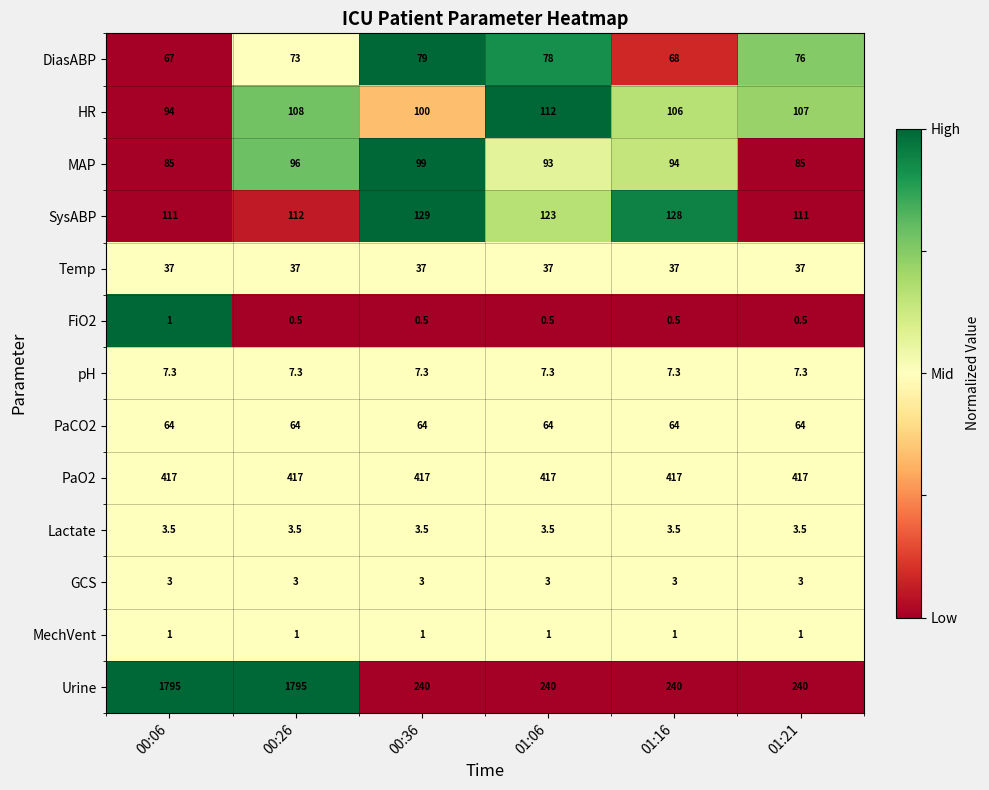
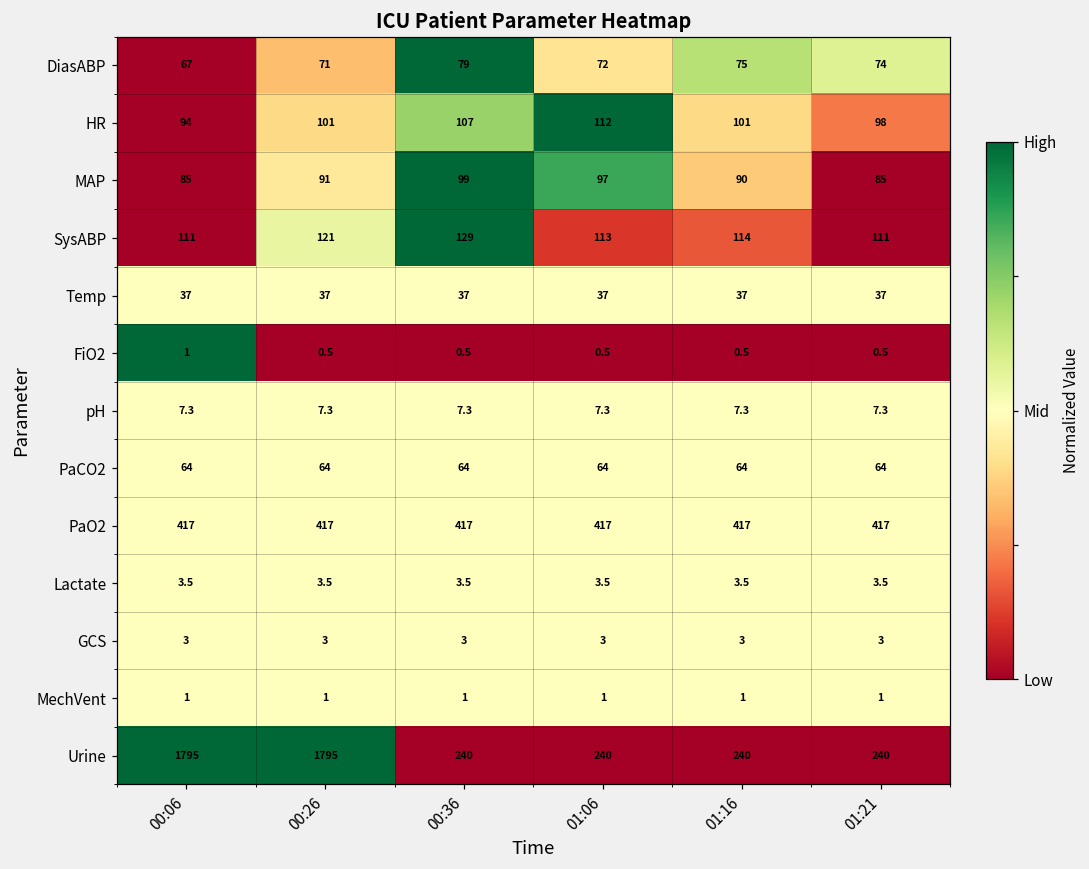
  {
    "DiasABP": {
      "00:06": 67,
-     "00:26": 73,
+     "00:26": 71,
      "00:36": 79,
-     "01:06": 78,
-     "01:16": 68,
-     "01:21": 76
+     "01:06": 72,
+     "01:16": 75,
+     "01:21": 74
    },
    "HR": {
      "00:06": 94,
-     "00:26": 108,
-     "00:36": 100,
+     "00:26": 101,
+     "00:36": 107,
      "01:06": 112,
-     "01:16": 106,
-     "01:21": 107
+     "01:16": 101,
+     "01:21": 98
    },
    "MAP": {
      "00:06": 85,
-     "00:26": 96,
+     "00:26": 91,
      "00:36": 99,
-     "01:06": 93,
-     "01:16": 94,
+     "01:06": 97,
+     "01:16": 90,
      "01:21": 85
    },
    "SysABP": {
      "00:06": 111,
-     "00:26": 112,
+     "00:26": 121,
      "00:36": 129,
-     "01:06": 123,
-     "01:16": 128,
+     "01:06": 113,
+     "01:16": 114,
      "01:21": 111
    },
    "Temp": {
      "00:06": 37,
      "00:26": 37,
      "00:36": 37,
      "01:06": 37,
      "01:16": 37,
      "01:21": 37
    },
    "FiO2": {
      "00:06": 1,
      "00:26": 0.5,
      "00:36": 0.5,
      "01:06": 0.5,
      "01:16": 0.5,
      "01:21": 0.5
    },
    "pH": {
      "00:06": 7.3,
      "00:26": 7.3,
      "00:36": 7.3,
      "01:06": 7.3,
      "01:16": 7.3,
      "01:21": 7.3
    },
    "PaCO2": {
      "00:06": 64,
      "00:26": 64,
      "00:36": 64,
      "01:06": 64,
      "01:16": 64,
      "01:21": 64
    },
    "PaO2": {
      "00:06": 417,
      "00:26": 417,
      "00:36": 417,
      "01:06": 417,
      "01:16": 417,
      "01:21": 417
    },
    "Lactate": {
      "00:06": 3.5,
      "00:26": 3.5,
      "00:36": 3.5,
      "01:06": 3.5,
      "01:16": 3.5,
      "01:21": 3.5
    },
    "GCS": {
      "00:06": 3,
      "00:26": 3,
      "00:36": 3,
      "01:06": 3,
      "01:16": 3,
      "01:21": 3
    },
    "MechVent": {
      "00:06": 1,
      "00:26": 1,
      "00:36": 1,
      "01:06": 1,
      "01:16": 1,
      "01:21": 1
    },
    "Urine": {
      "00:06": 1795,
      "00:26": 1795,
      "00:36": 240,
      "01:06": 240,
      "01:16": 240,
      "01:21": 240
    }
  }
